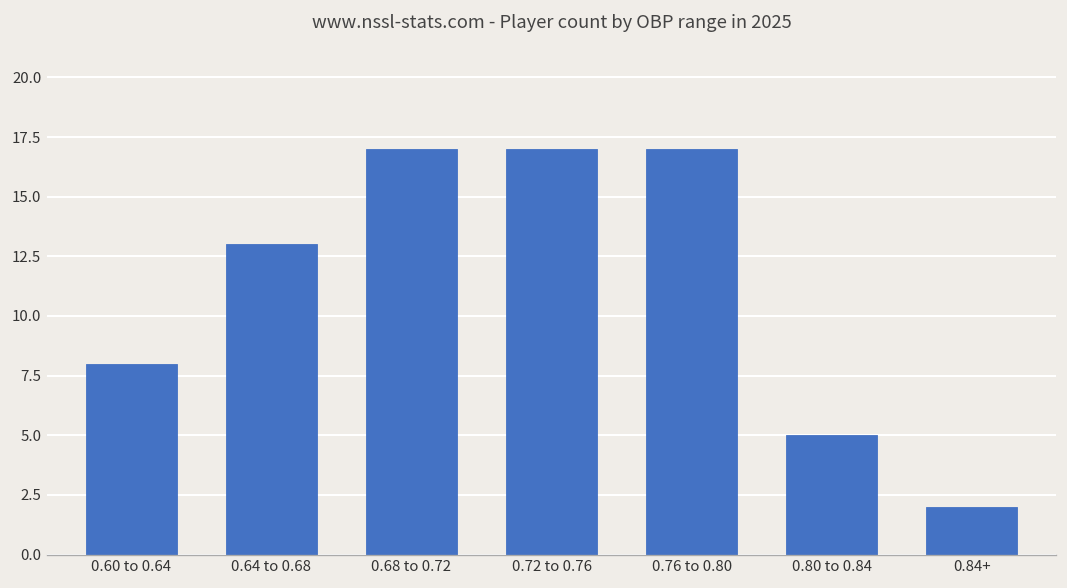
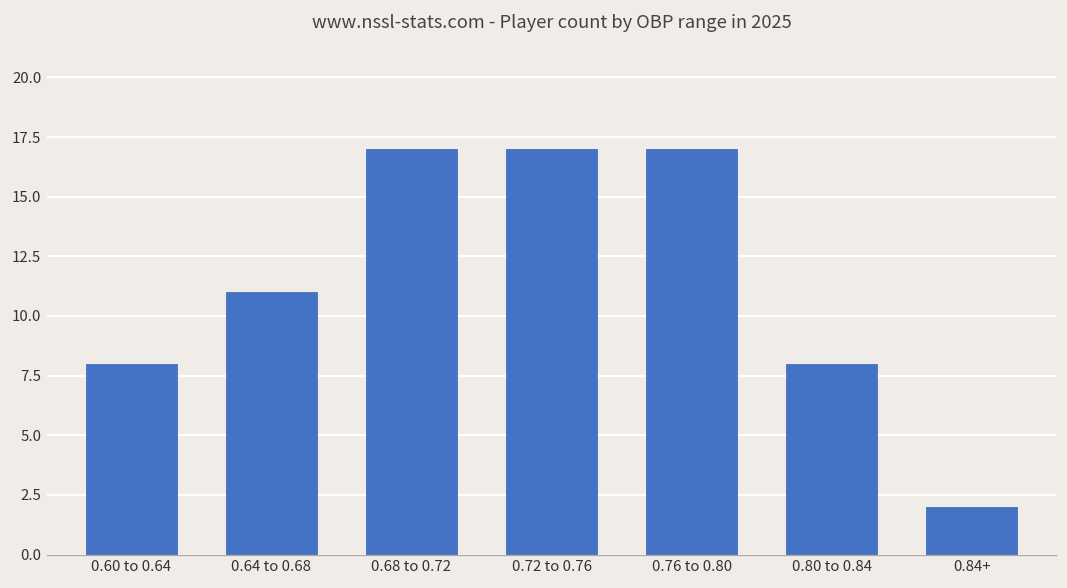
  {
    "0.60 to 0.64": 8,
-   "0.64 to 0.68": 13,
+   "0.64 to 0.68": 11,
    "0.68 to 0.72": 17,
    "0.72 to 0.76": 17,
    "0.76 to 0.80": 17,
-   "0.80 to 0.84": 5,
+   "0.80 to 0.84": 8,
    "0.84+": 2
  }
